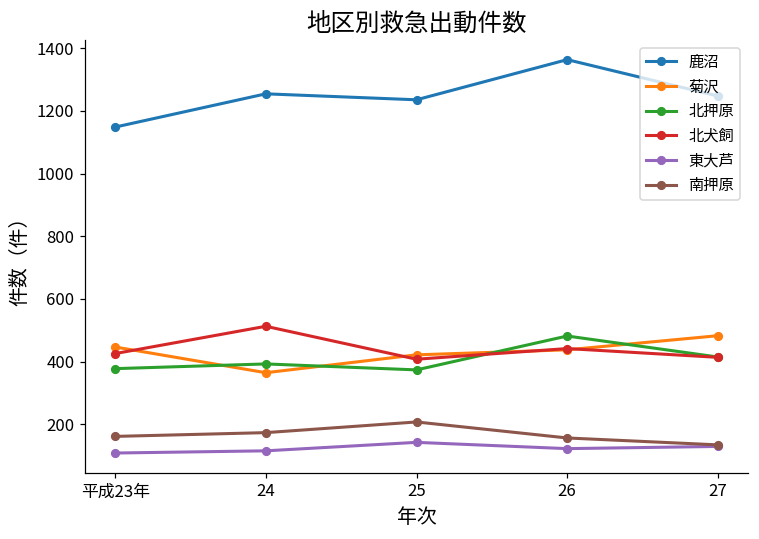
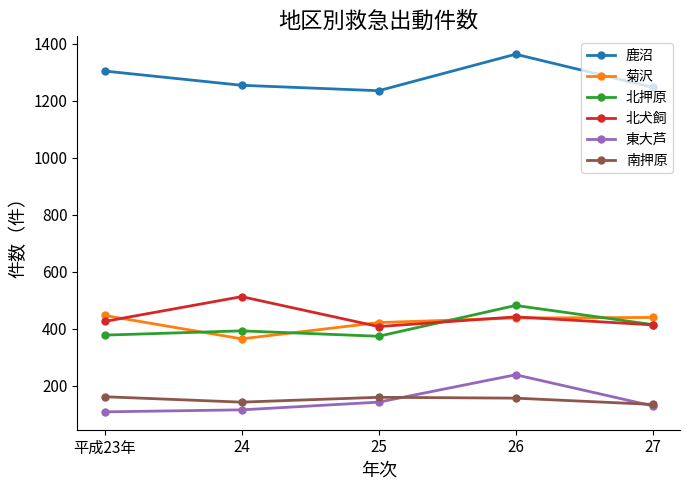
  {
    "鹿沼": {
-     "平成23年": 1150,
+     "平成23年": 1300,
      "24": 1250,
      "25": 1240,
      "26": 1360
    },
    "菊沢": {
      "平成23年": 450,
      "24": 370,
      "25": 420,
-     "27": 480
+     "27": 440
    },
    "北押原": {
      "平成23年": 380,
      "24": 390,
      "25": 370,
      "26": 480
    },
    "北犬飼": {
      "平成23年": 430,
      "24": 510,
      "25": 410
    },
    "東大芦": {
      "平成23年": 110,
      "24": 120,
      "25": 140,
-     "26": 120
+     "26": 240
    },
    "南押原": {
      "平成23年": 160,
-     "24": 170,
-     "25": 210,
+     "24": 140,
+     "25": 160,
      "26": 160
    }
  }
